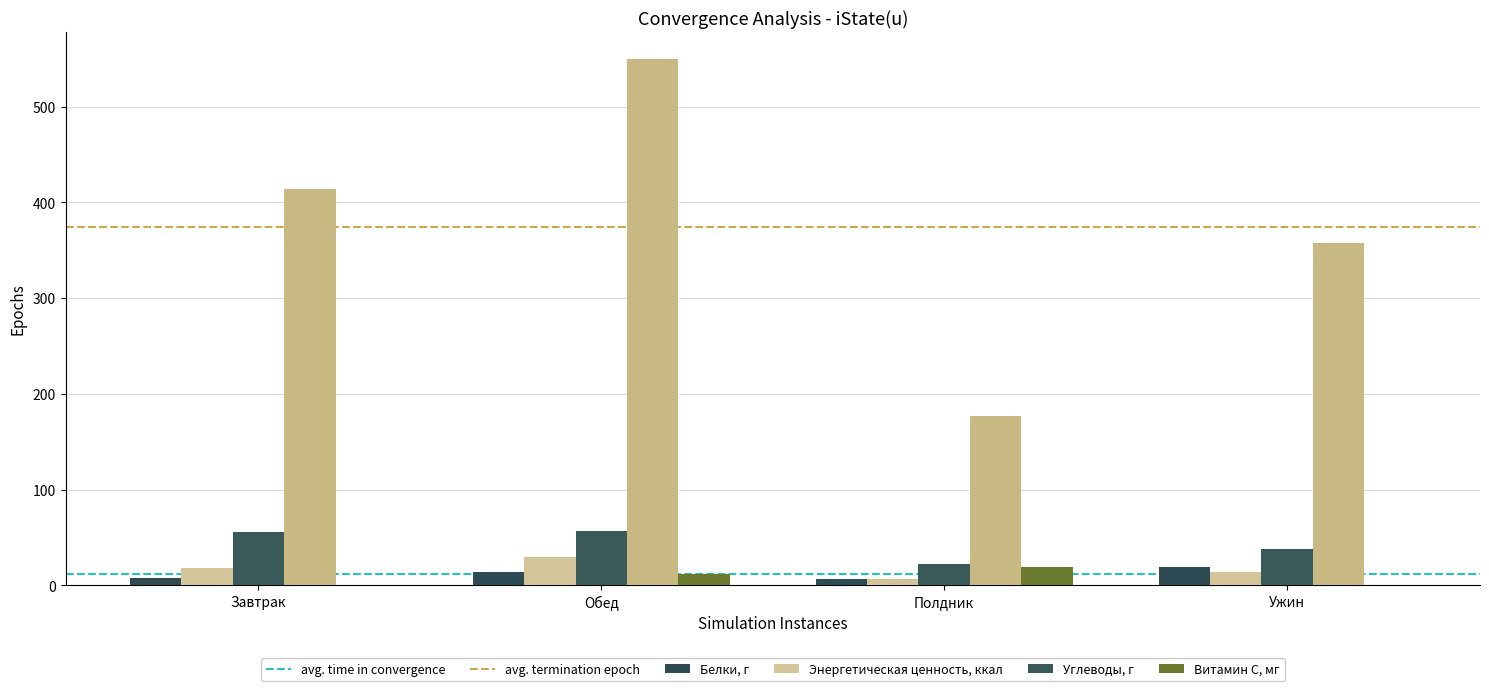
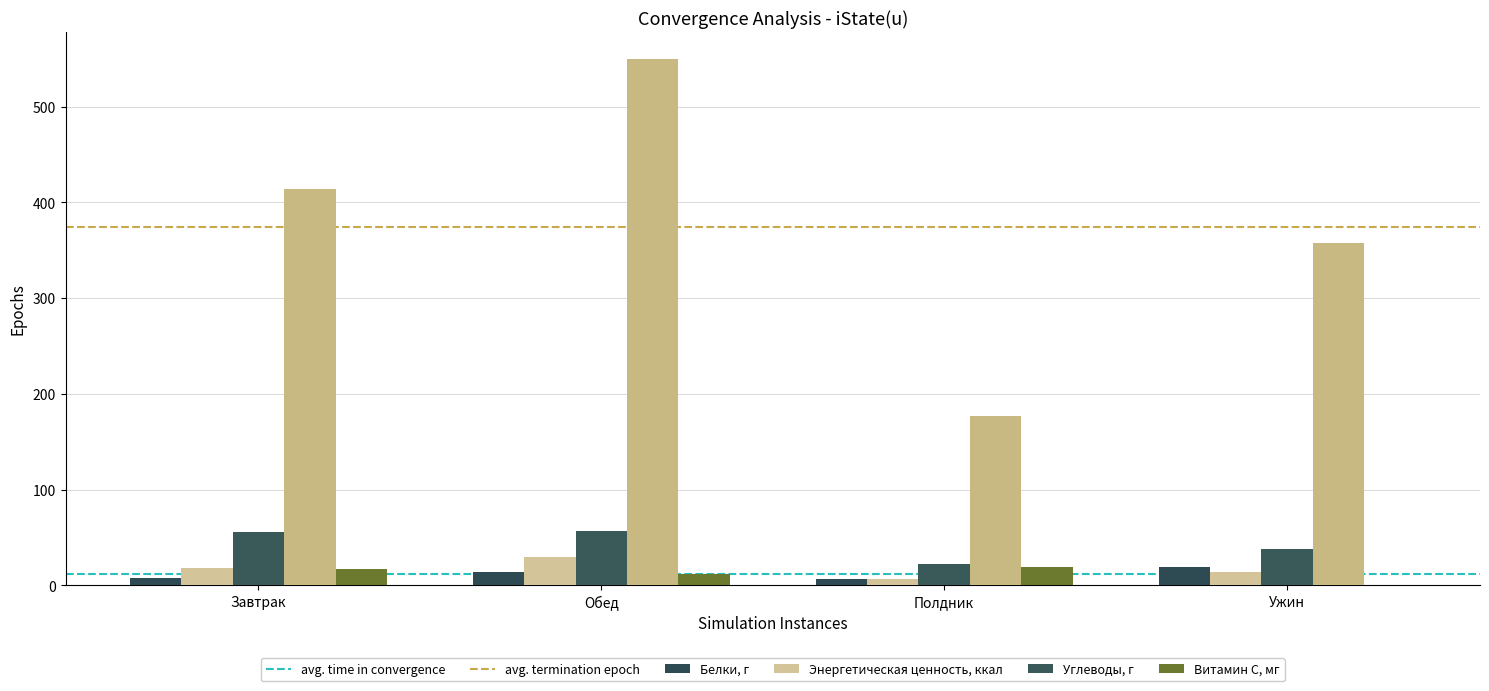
  {
    "Витамин С, мг": {
-     "Завтрак": 0,
+     "Завтрак": 20,
      "Обед": 10,
      "Полдник": 20
    }
  }
